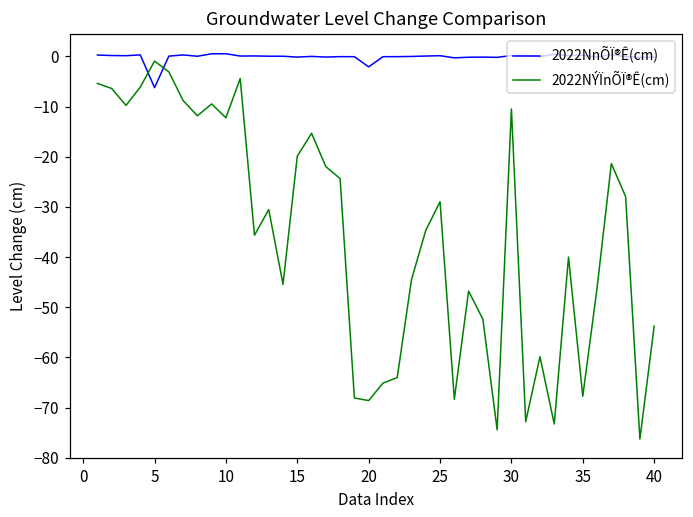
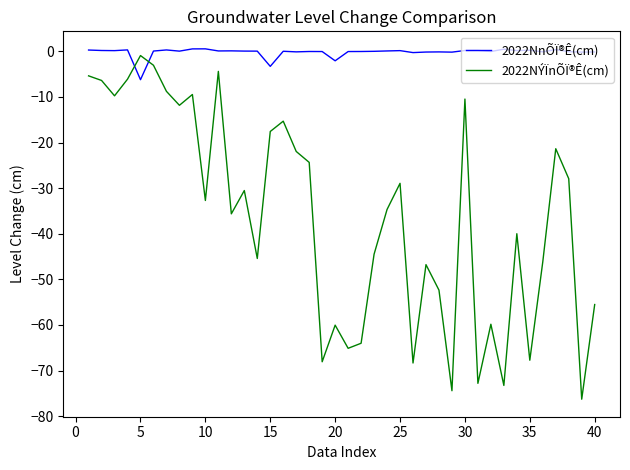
  {
    "2022NnÕÏ®Ê(cm)": {
      "5": -6,
      "10": 1,
-     "15": 0,
+     "15": -3,
      "20": -2,
      "25": 0
    },
    "2022NÝÏnÕÏ®Ê(cm)": {
      "5": -1,
-     "10": -12,
-     "15": -20,
-     "20": -69,
+     "10": -33,
+     "15": -18,
+     "20": -60,
      "25": -29,
      "30": -10,
      "35": -68,
-     "40": -54
+     "40": -56
    }
  }
